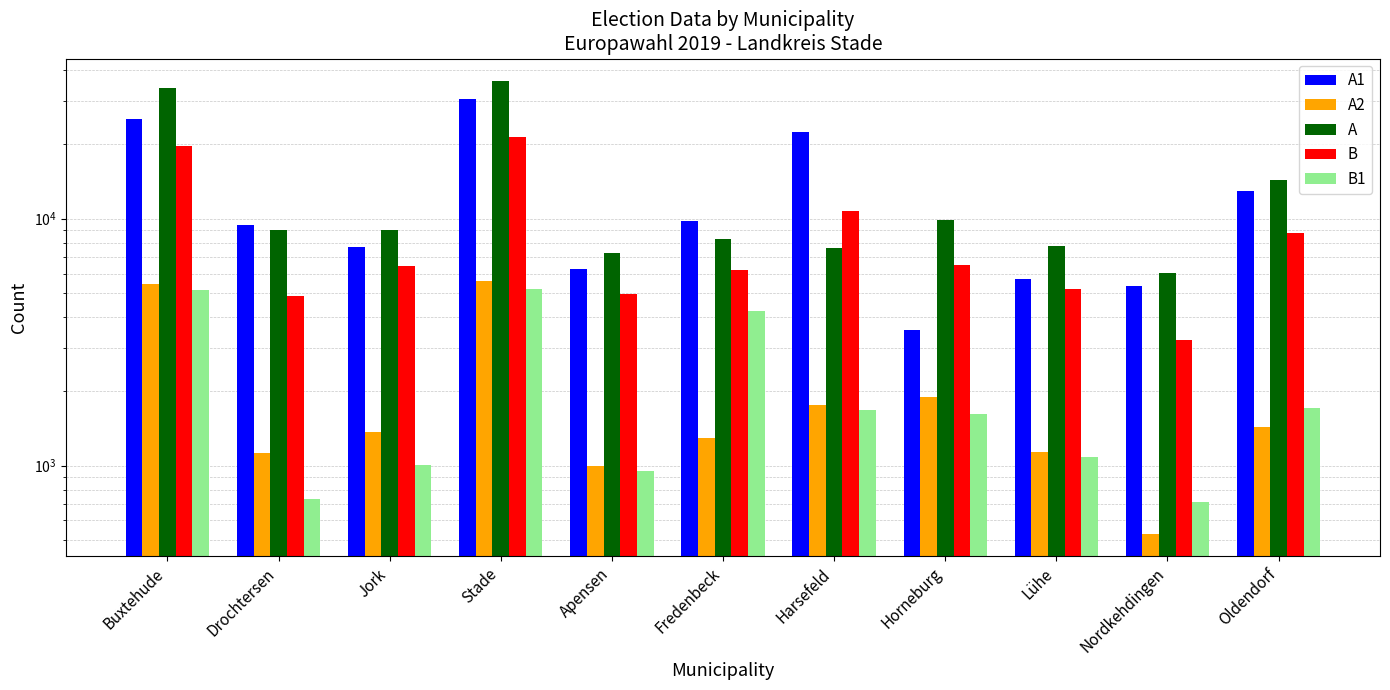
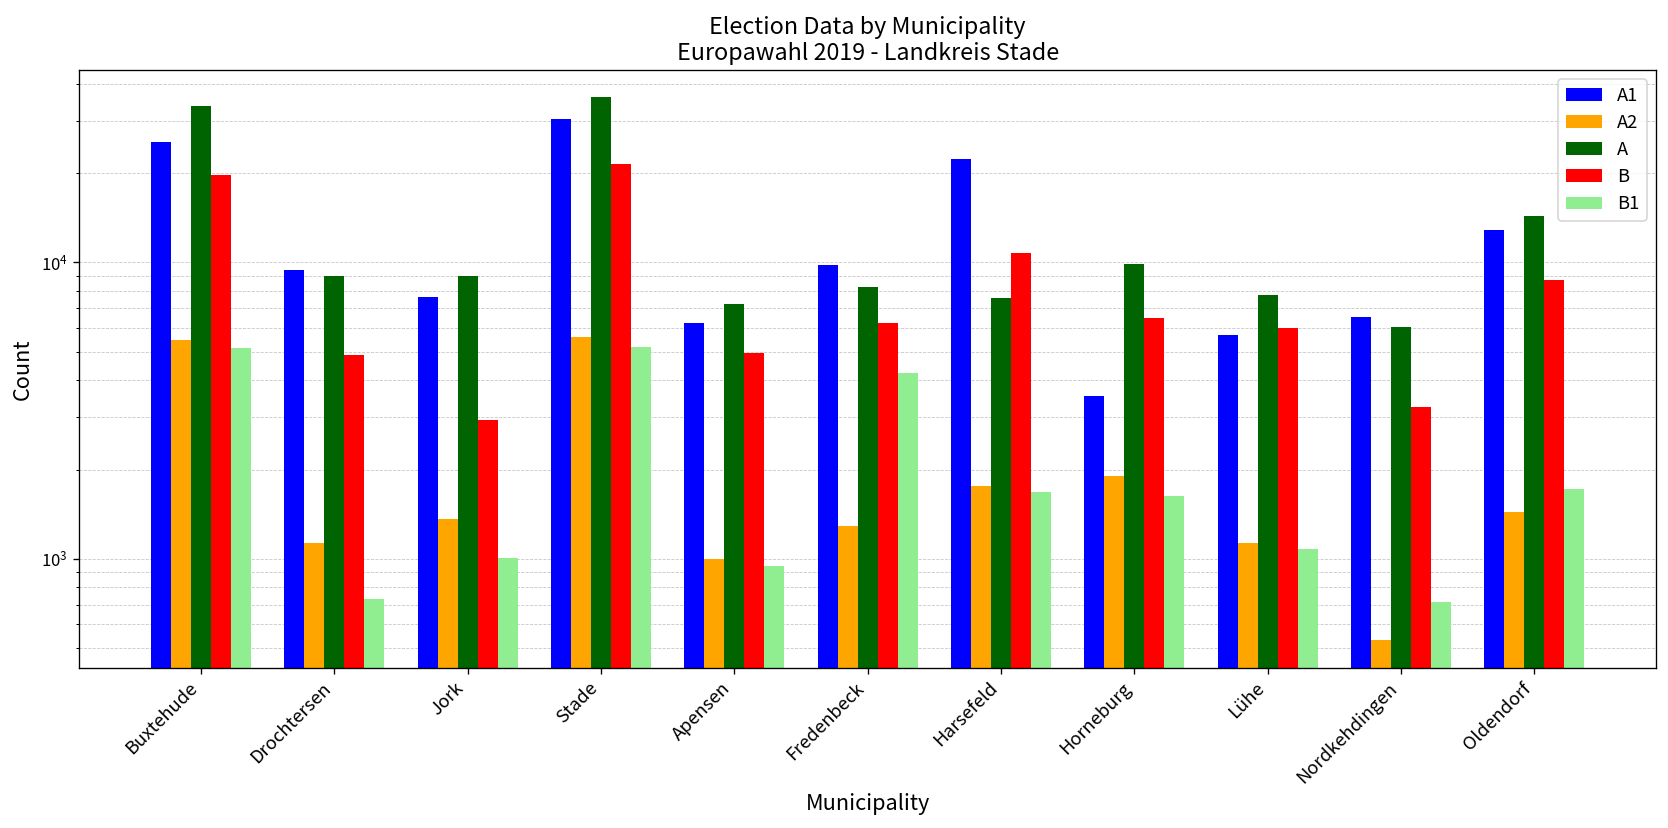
  {
    "A1": {
      "Buxtehude": 25000,
      "Drochtersen": 9500,
      "Jork": 7700,
      "Stade": 30000,
      "Apensen": 6300,
      "Fredenbeck": 9800,
      "Harsefeld": 22000,
      "Horneburg": 3500,
      "Lühe": 5700,
-     "Nordkehdingen": 5400,
+     "Nordkehdingen": 6500,
      "Oldendorf": 13000
    },
    "A2": {
      "Buxtehude": 5500,
      "Drochtersen": 1100,
      "Jork": 1400,
      "Stade": 5600,
      "Apensen": 1000,
      "Fredenbeck": 1300,
      "Harsefeld": 1800,
      "Horneburg": 1900,
      "Lühe": 1100,
      "Nordkehdingen": 530,
      "Oldendorf": 1400
    },
    "A": {
      "Buxtehude": 34000,
      "Drochtersen": 9000,
      "Jork": 9000,
      "Stade": 36000,
      "Apensen": 7300,
      "Fredenbeck": 8300,
      "Harsefeld": 7600,
      "Horneburg": 9900,
      "Lühe": 7800,
      "Nordkehdingen": 6000,
      "Oldendorf": 14000
    },
    "B": {
      "Buxtehude": 20000,
      "Drochtersen": 4900,
-     "Jork": 6400,
+     "Jork": 2900,
      "Stade": 21000,
      "Apensen": 5000,
      "Fredenbeck": 6200,
      "Harsefeld": 11000,
      "Horneburg": 6500,
-     "Lühe": 5200,
+     "Lühe": 6000,
      "Nordkehdingen": 3200,
      "Oldendorf": 8700
    },
    "B1": {
      "Buxtehude": 5100,
      "Drochtersen": 730,
      "Jork": 1010,
      "Stade": 5200,
      "Apensen": 950,
      "Fredenbeck": 4200,
      "Harsefeld": 1700,
      "Horneburg": 1600,
      "Lühe": 1100,
      "Nordkehdingen": 710,
      "Oldendorf": 1700
    }
  }
